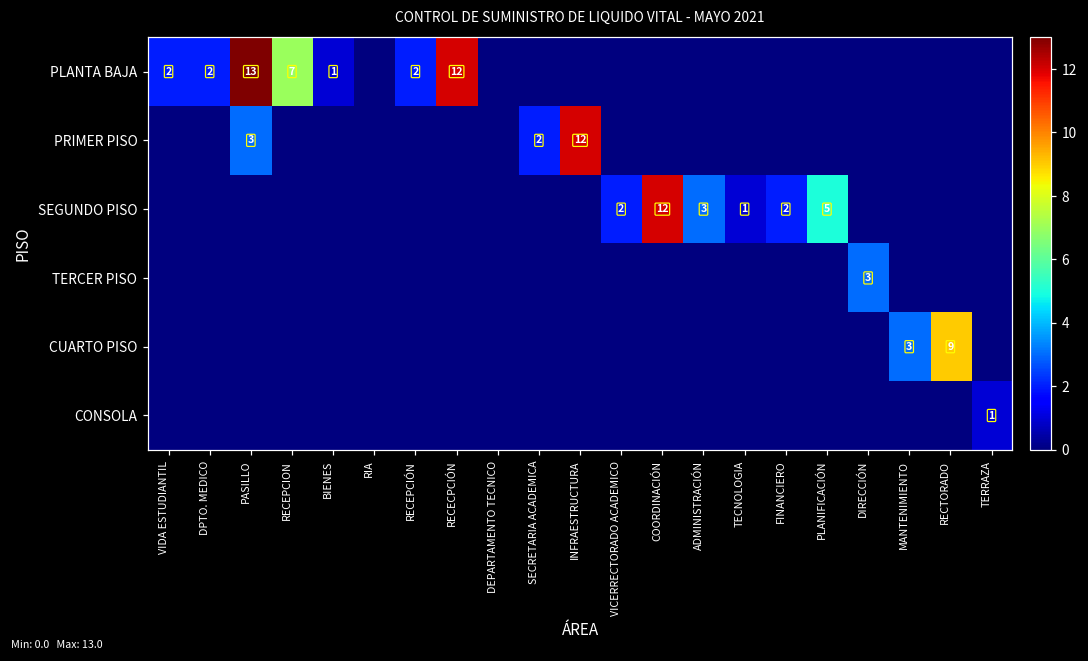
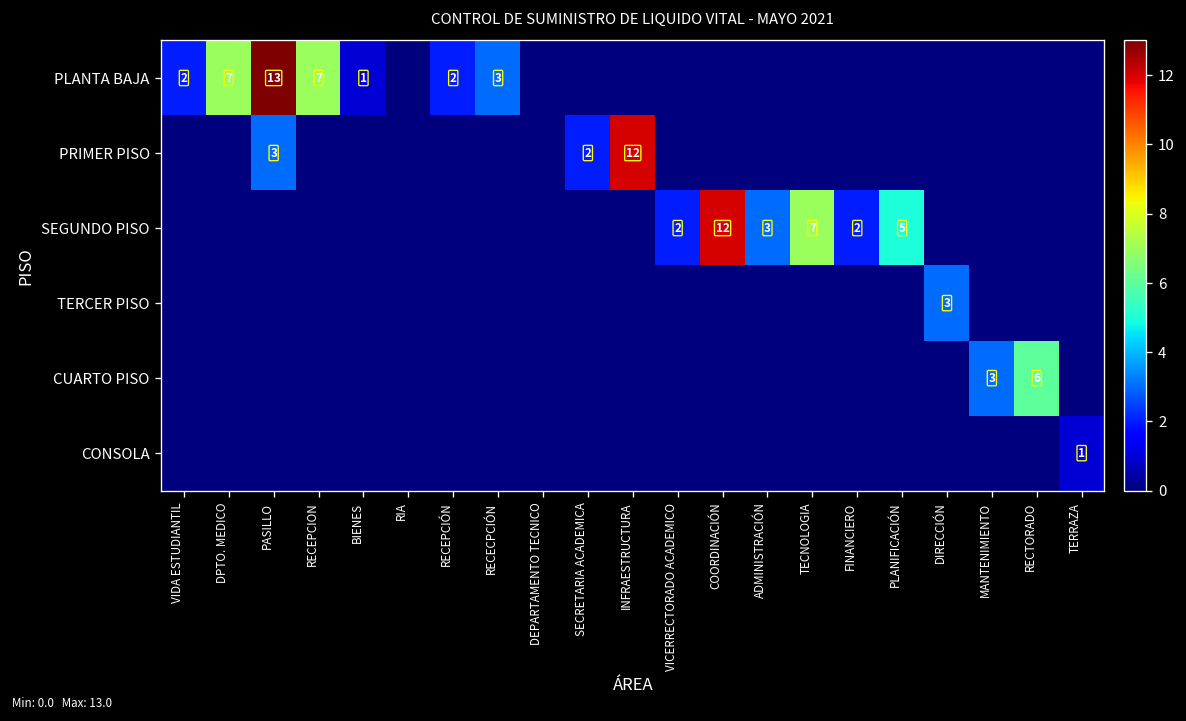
  {
    "PLANTA BAJA": {
-     "DPTO. MEDICO": 2,
-     "RECECPCIÓN": 12
+     "DPTO. MEDICO": 7,
+     "RECECPCIÓN": 3
    },
    "SEGUNDO PISO": {
-     "TECNOLOGIA": 1
+     "TECNOLOGIA": 7
    },
    "CUARTO PISO": {
-     "RECTORADO": 9
+     "RECTORADO": 6
    }
  }
